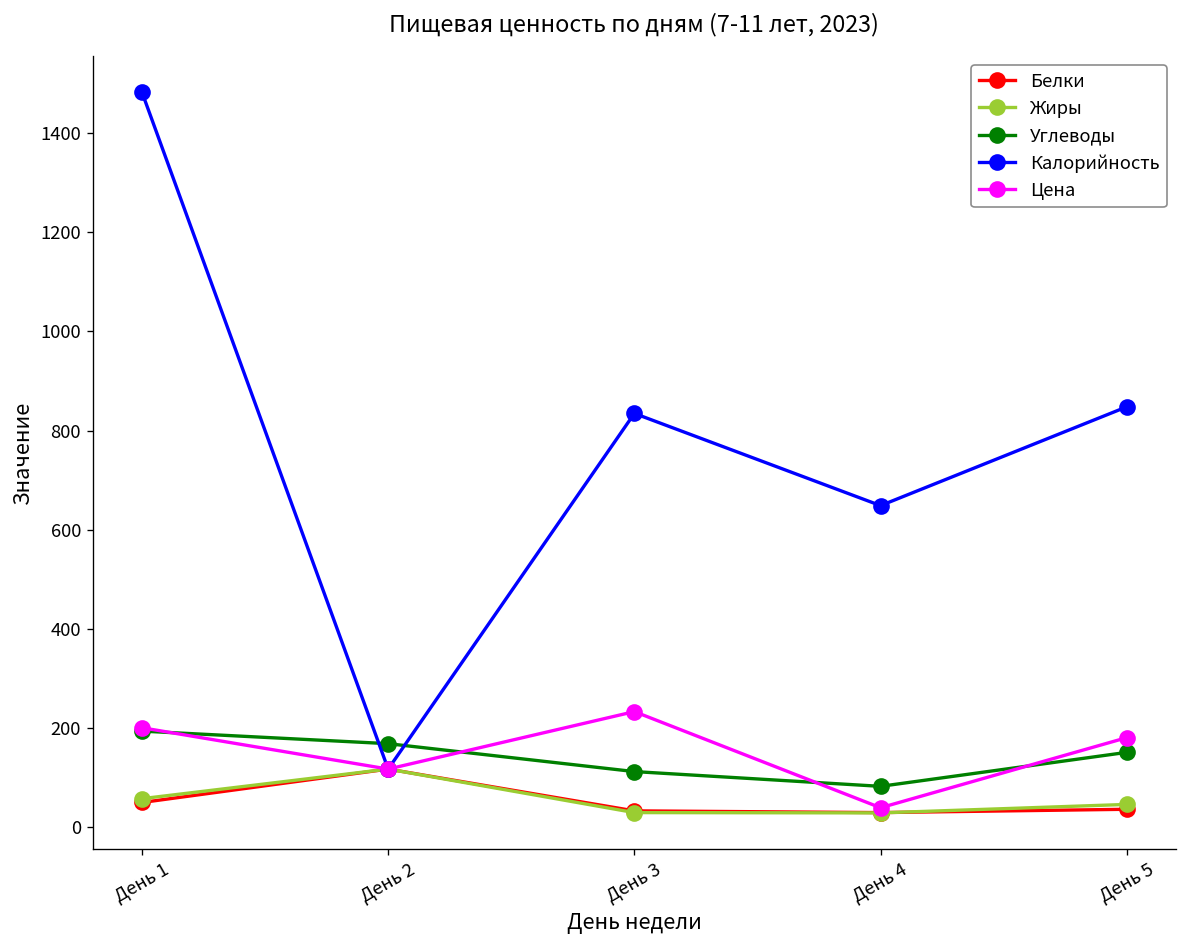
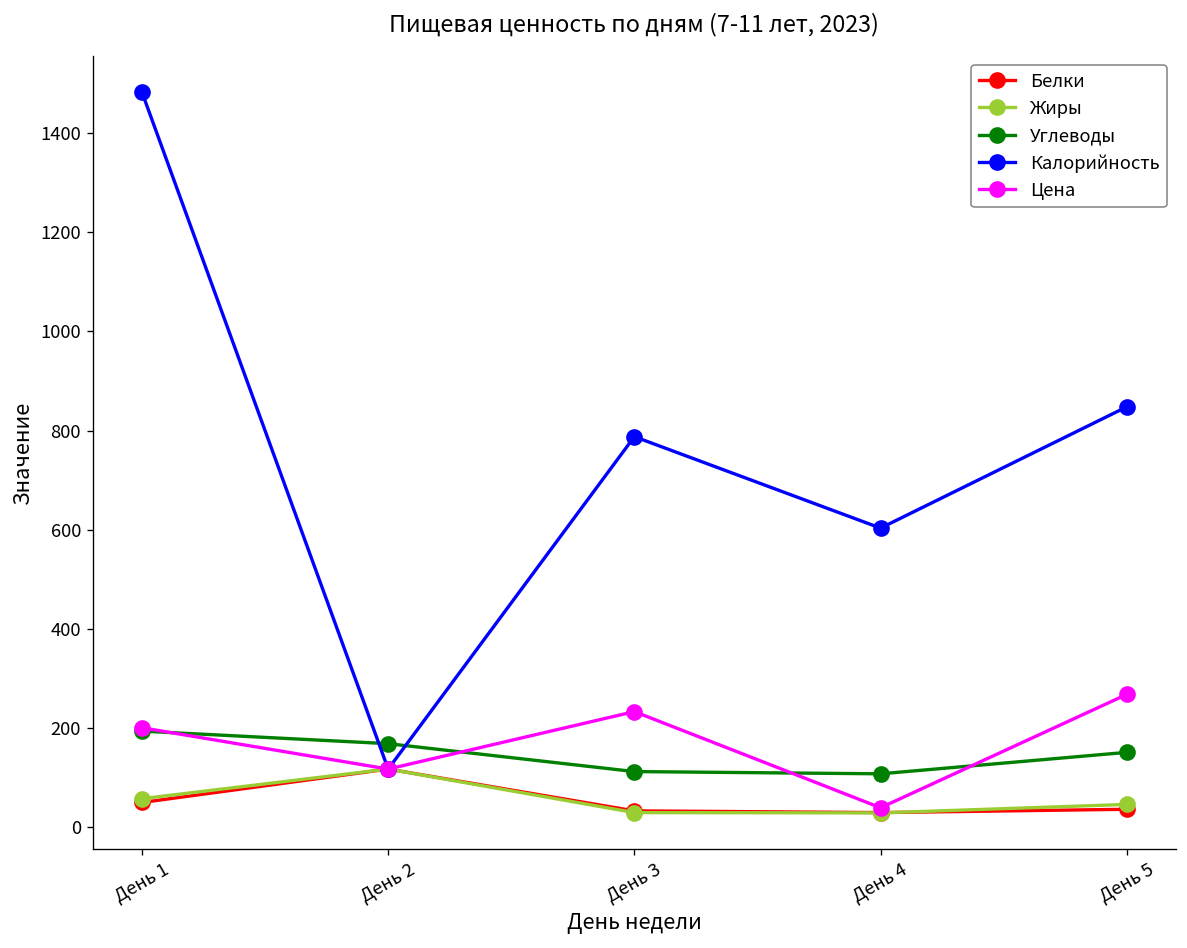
  {
    "Белки": {
      "День 1": 50,
      "День 5": 40
    },
    "Жиры": {
      "День 1": 60,
      "День 5": 50
    },
    "Углеводы": {
      "День 1": 190,
      "День 2": 170,
      "День 3": 110,
-     "День 4": 80,
+     "День 4": 110,
      "День 5": 150
    },
    "Калорийность": {
      "День 1": 1480,
-     "День 3": 830,
-     "День 4": 650,
+     "День 3": 790,
+     "День 4": 600,
      "День 5": 850
    },
    "Цена": {
      "День 1": 200,
      "День 3": 230,
      "День 4": 40,
-     "День 5": 180
+     "День 5": 270
    }
  }
